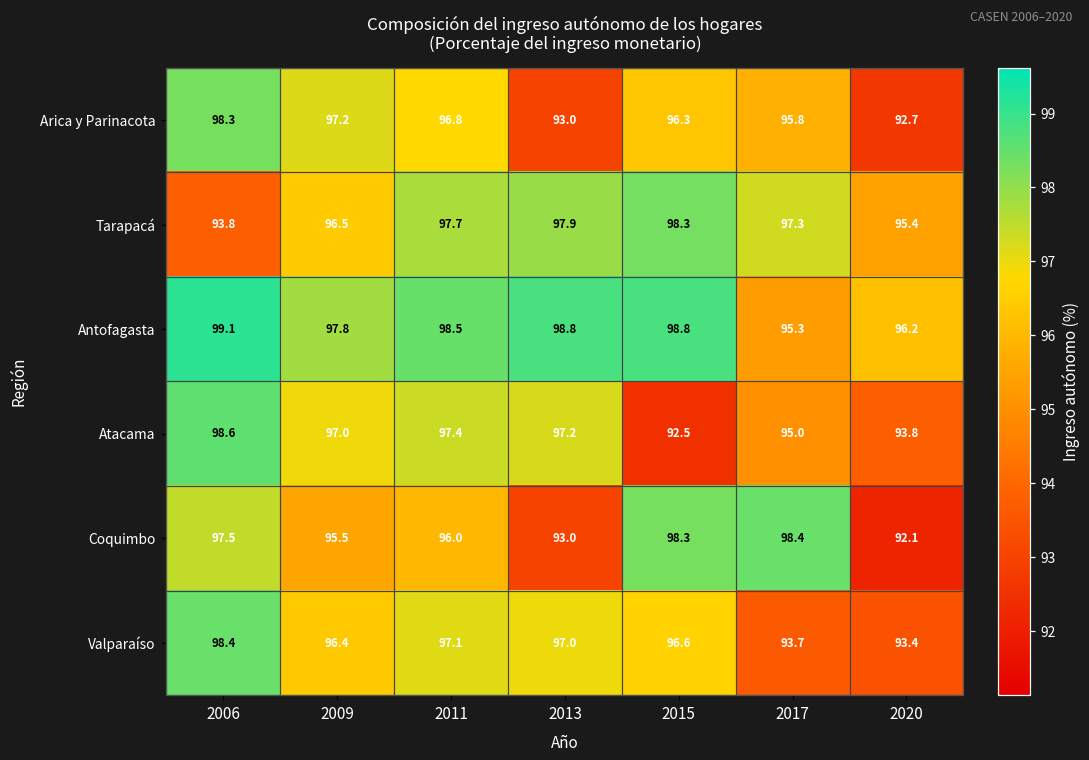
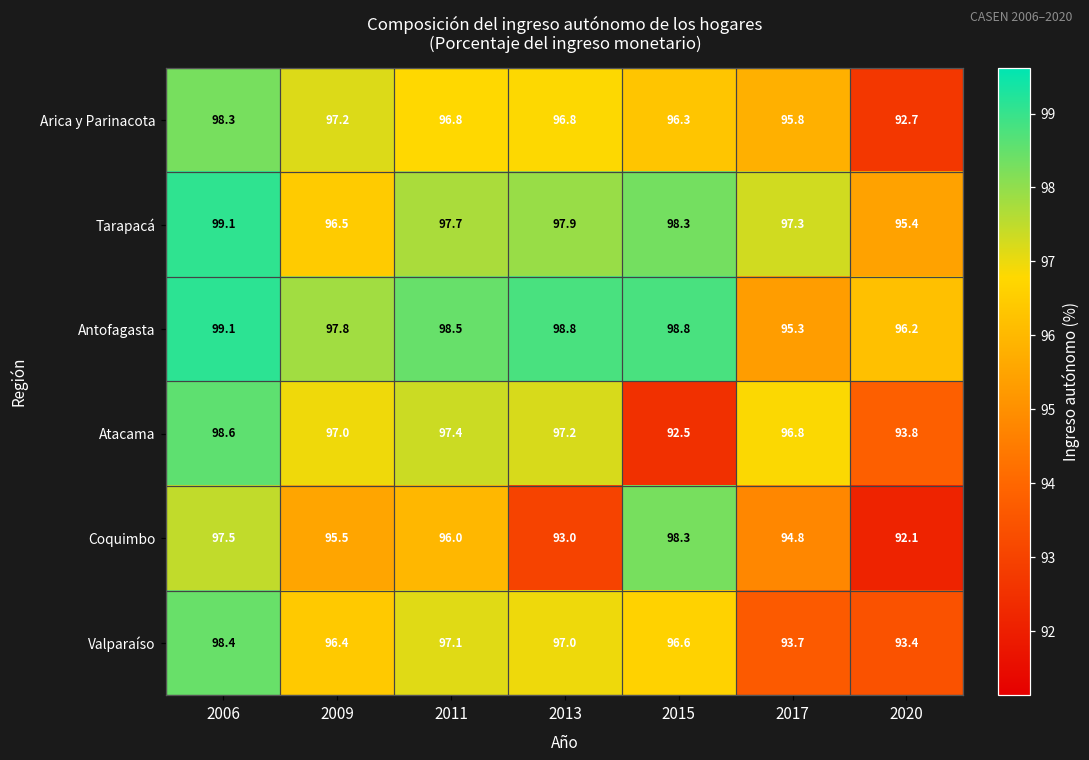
  {
    "Arica y Parinacota": {
      "2006": 98.3,
      "2009": 97.2,
      "2011": 96.8,
-     "2013": 93.0,
+     "2013": 96.8,
      "2015": 96.3,
      "2017": 95.8,
      "2020": 92.7
    },
    "Tarapacá": {
-     "2006": 93.8,
+     "2006": 99.1,
      "2009": 96.5,
      "2011": 97.7,
      "2013": 97.9,
      "2015": 98.3,
      "2017": 97.3,
      "2020": 95.4
    },
    "Antofagasta": {
      "2006": 99.1,
      "2009": 97.8,
      "2011": 98.5,
      "2013": 98.8,
      "2015": 98.8,
      "2017": 95.3,
      "2020": 96.2
    },
    "Atacama": {
      "2006": 98.6,
      "2009": 97.0,
      "2011": 97.4,
      "2013": 97.2,
      "2015": 92.5,
-     "2017": 95.0,
+     "2017": 96.8,
      "2020": 93.8
    },
    "Coquimbo": {
      "2006": 97.5,
      "2009": 95.5,
      "2011": 96.0,
      "2013": 93.0,
      "2015": 98.3,
-     "2017": 98.4,
+     "2017": 94.8,
      "2020": 92.1
    },
    "Valparaíso": {
      "2006": 98.4,
      "2009": 96.4,
      "2011": 97.1,
      "2013": 97.0,
      "2015": 96.6,
      "2017": 93.7,
      "2020": 93.4
    }
  }
